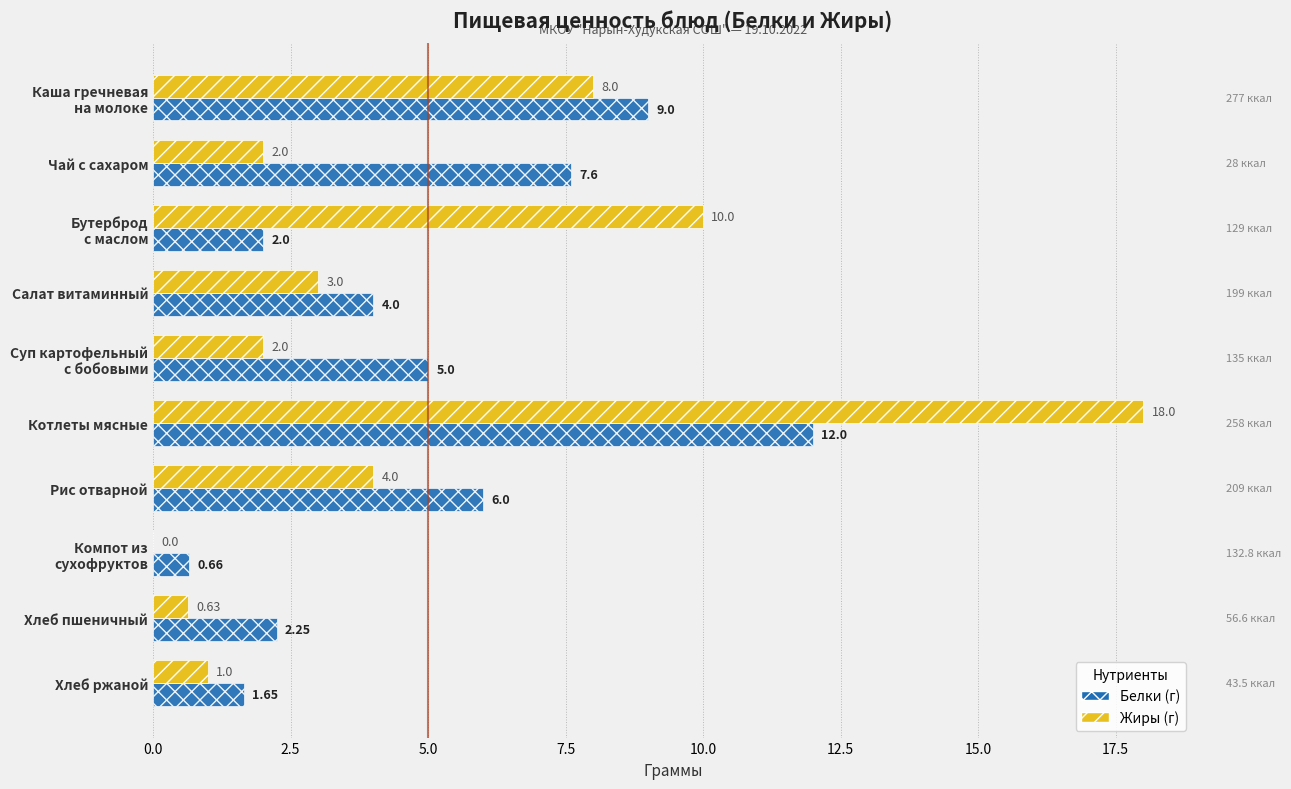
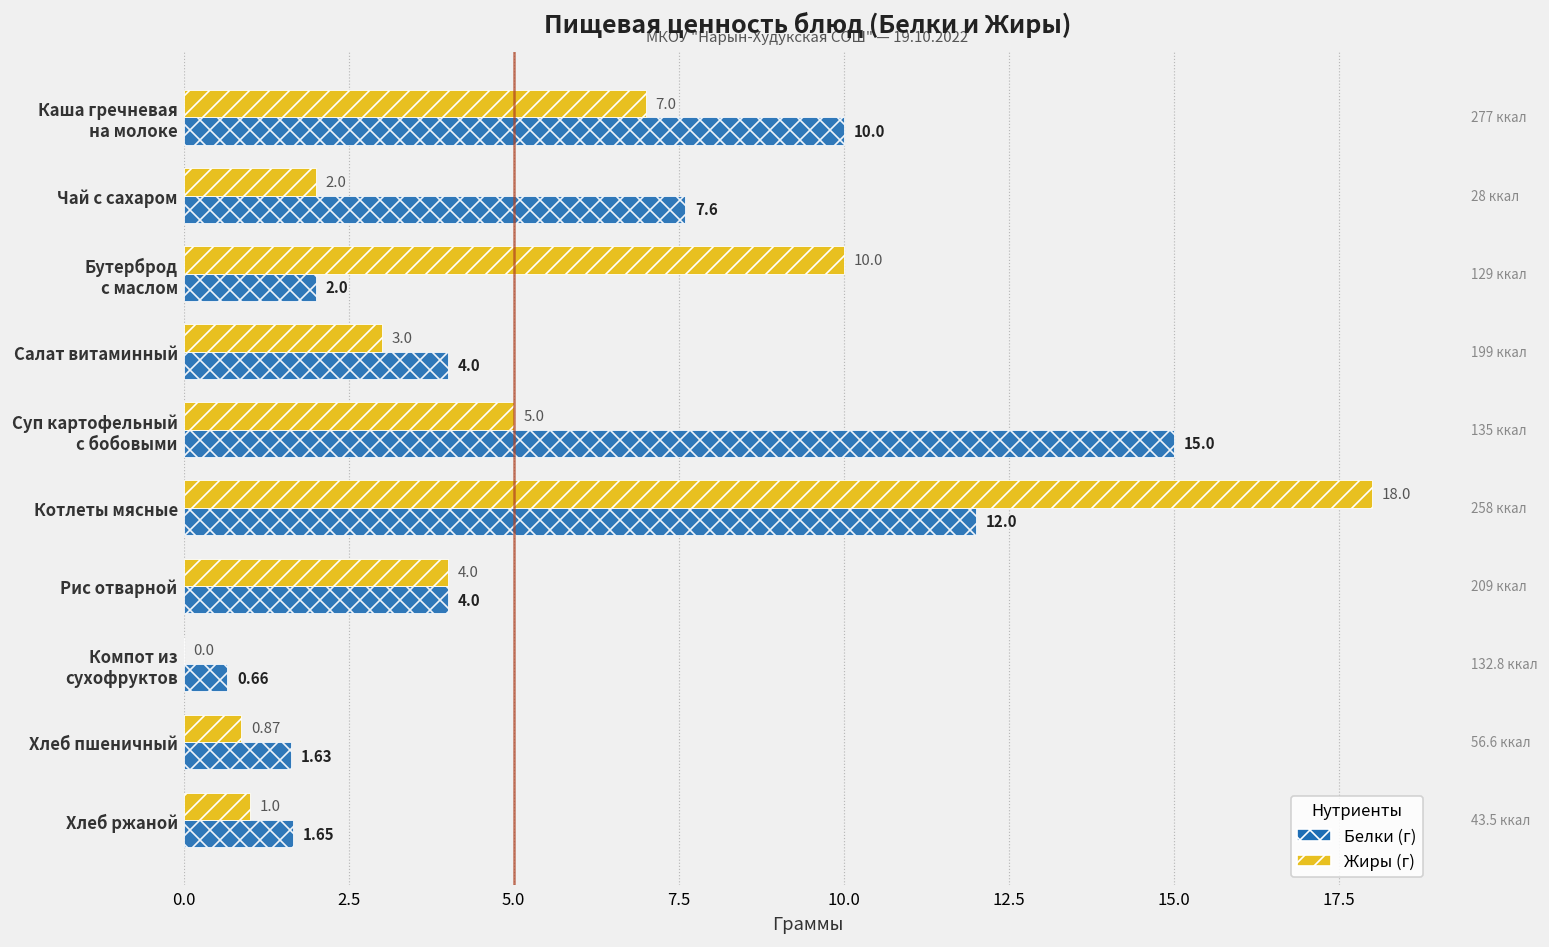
  {
    "Белки (г)": {
-     "Каша гречневая на молоке": 9.0,
+     "Каша гречневая на молоке": 10.0,
      "Чай с сахаром": 7.6,
      "Бутерброд с маслом": 2.0,
      "Салат витаминный": 4.0,
-     "Суп картофельный с бобовыми": 5.0,
+     "Суп картофельный с бобовыми": 15.0,
      "Котлеты мясные": 12.0,
-     "Рис отварной": 6.0,
+     "Рис отварной": 4.0,
      "Компот из сухофруктов": 0.66,
-     "Хлеб пшеничный": 2.25,
+     "Хлеб пшеничный": 1.63,
      "Хлеб ржаной": 1.65
    },
    "Жиры (г)": {
-     "Каша гречневая на молоке": 8.0,
+     "Каша гречневая на молоке": 7.0,
      "Чай с сахаром": 2.0,
      "Бутерброд с маслом": 10.0,
      "Салат витаминный": 3.0,
-     "Суп картофельный с бобовыми": 2.0,
+     "Суп картофельный с бобовыми": 5.0,
      "Котлеты мясные": 18.0,
      "Рис отварной": 4.0,
      "Компот из сухофруктов": 0.0,
-     "Хлеб пшеничный": 0.63,
+     "Хлеб пшеничный": 0.87,
      "Хлеб ржаной": 1.0
    }
  }
